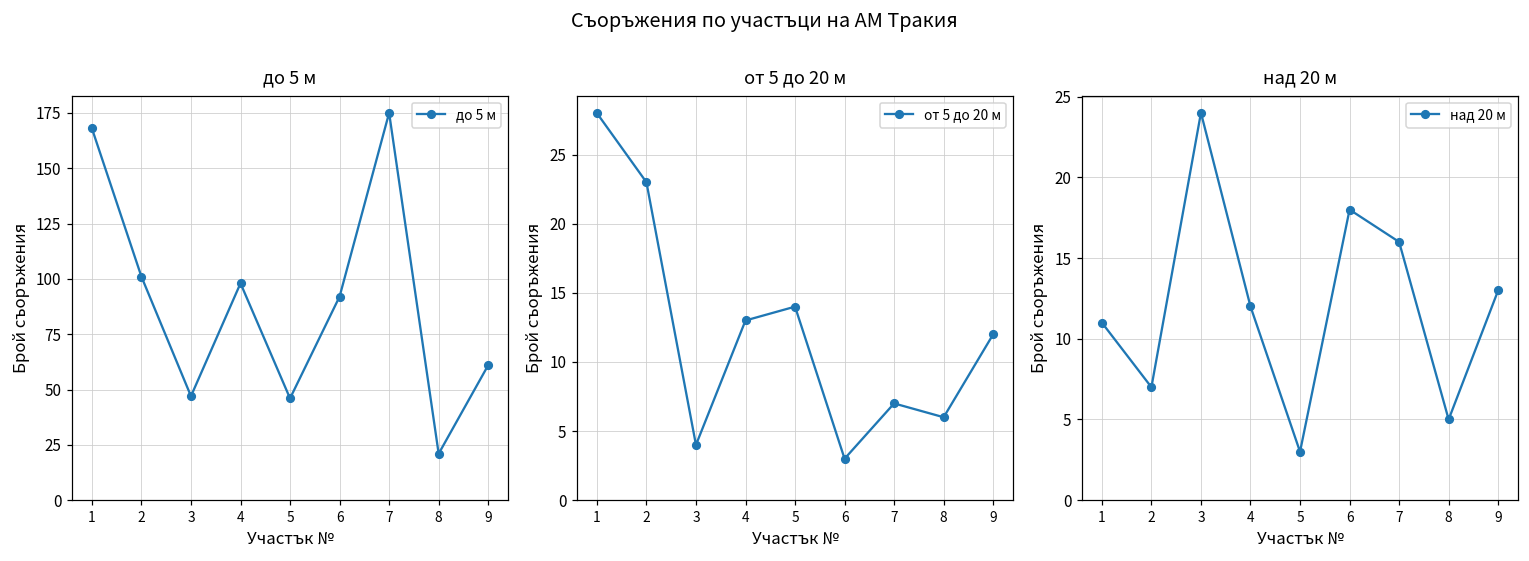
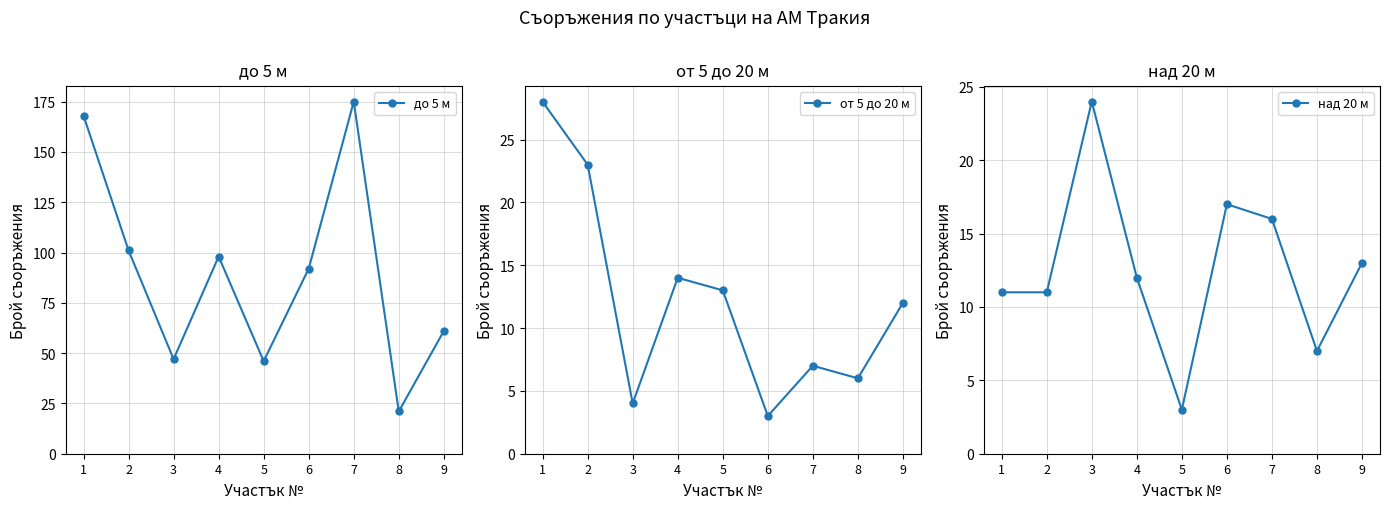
  {
    "до 5 м": {
      "1": 168,
      "2": 101,
      "3": 47,
      "4": 98,
      "5": 46,
      "6": 92,
      "7": 175,
      "8": 21,
      "9": 61
    },
    "от 5 до 20 м": {
      "1": 28,
      "2": 23,
      "3": 4,
-     "4": 13,
-     "5": 14,
+     "4": 14,
+     "5": 13,
      "6": 3,
      "7": 7,
      "8": 6,
      "9": 12
    },
    "над 20 м": {
      "1": 11,
-     "2": 7,
+     "2": 11,
      "3": 24,
      "4": 12,
      "5": 3,
-     "6": 18,
+     "6": 17,
      "7": 16,
-     "8": 5,
+     "8": 7,
      "9": 13
    }
  }
